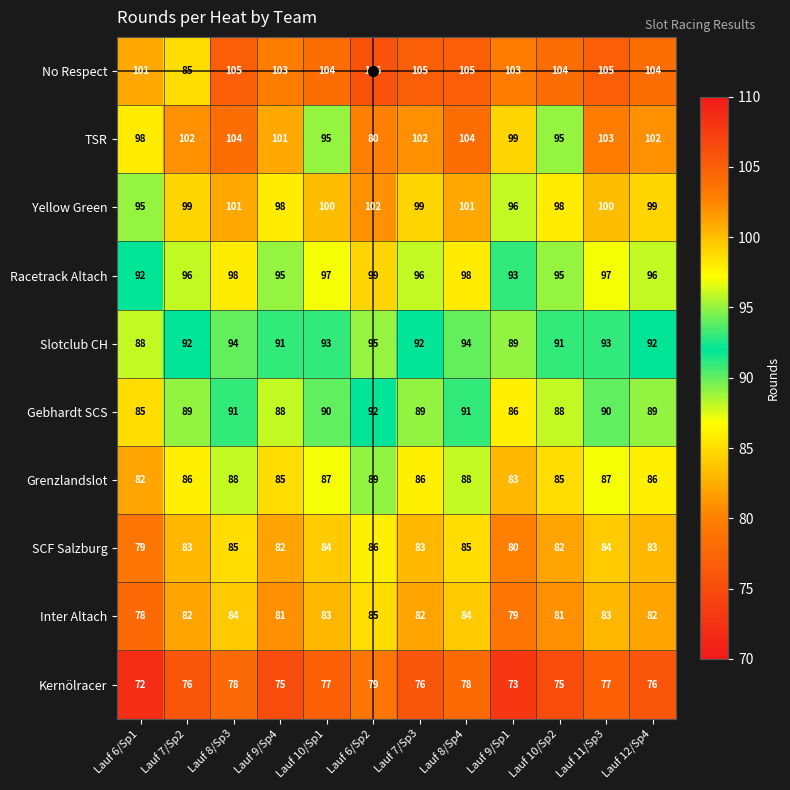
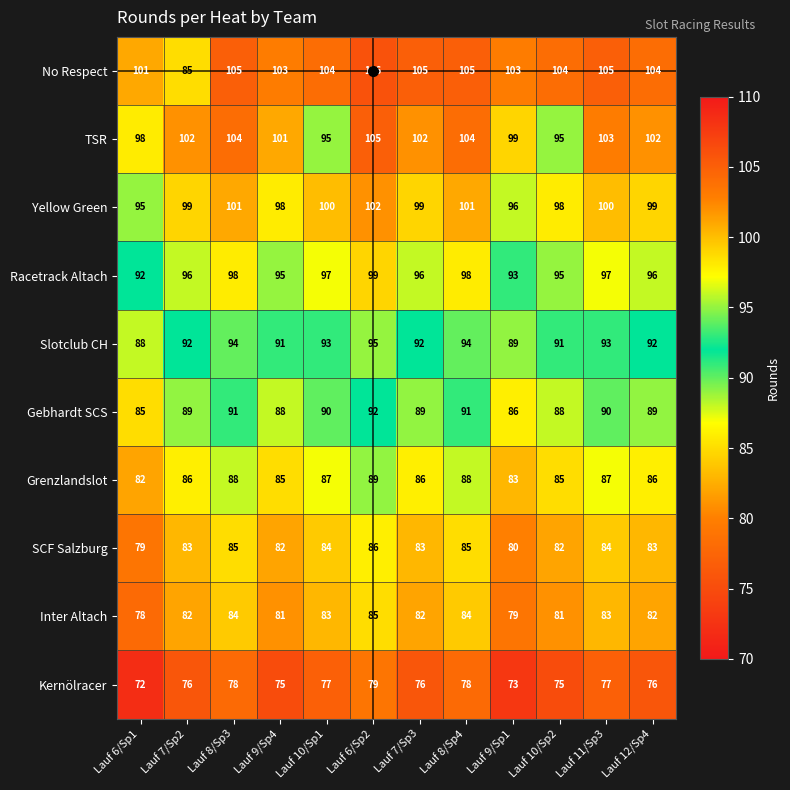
  {
    "No Respect": {
      "Lauf 6/Sp1": 101,
      "Lauf 7/Sp2": 85,
      "Lauf 8/Sp3": 105,
      "Lauf 9/Sp4": 103,
      "Lauf 10/Sp1": 104,
      "Lauf 7/Sp3": 105,
      "Lauf 8/Sp4": 105,
      "Lauf 9/Sp1": 103,
      "Lauf 10/Sp2": 104,
      "Lauf 11/Sp3": 105,
      "Lauf 12/Sp4": 104
    },
    "TSR": {
      "Lauf 6/Sp1": 98,
      "Lauf 7/Sp2": 102,
      "Lauf 8/Sp3": 104,
      "Lauf 9/Sp4": 101,
      "Lauf 10/Sp1": 95,
-     "Lauf 6/Sp2": 80,
+     "Lauf 6/Sp2": 105,
      "Lauf 7/Sp3": 102,
      "Lauf 8/Sp4": 104,
      "Lauf 9/Sp1": 99,
      "Lauf 10/Sp2": 95,
      "Lauf 11/Sp3": 103,
      "Lauf 12/Sp4": 102
    },
    "Yellow Green": {
      "Lauf 6/Sp1": 95,
      "Lauf 7/Sp2": 99,
      "Lauf 8/Sp3": 101,
      "Lauf 9/Sp4": 98,
      "Lauf 10/Sp1": 100,
      "Lauf 6/Sp2": 102,
      "Lauf 7/Sp3": 99,
      "Lauf 8/Sp4": 101,
      "Lauf 9/Sp1": 96,
      "Lauf 10/Sp2": 98,
      "Lauf 11/Sp3": 100,
      "Lauf 12/Sp4": 99
    },
    "Racetrack Altach": {
      "Lauf 6/Sp1": 92,
      "Lauf 7/Sp2": 96,
      "Lauf 8/Sp3": 98,
      "Lauf 9/Sp4": 95,
      "Lauf 10/Sp1": 97,
      "Lauf 6/Sp2": 99,
      "Lauf 7/Sp3": 96,
      "Lauf 8/Sp4": 98,
      "Lauf 9/Sp1": 93,
      "Lauf 10/Sp2": 95,
      "Lauf 11/Sp3": 97,
      "Lauf 12/Sp4": 96
    },
    "Slotclub CH": {
      "Lauf 6/Sp1": 88,
      "Lauf 7/Sp2": 92,
      "Lauf 8/Sp3": 94,
      "Lauf 9/Sp4": 91,
      "Lauf 10/Sp1": 93,
      "Lauf 6/Sp2": 95,
      "Lauf 7/Sp3": 92,
      "Lauf 8/Sp4": 94,
      "Lauf 9/Sp1": 89,
      "Lauf 10/Sp2": 91,
      "Lauf 11/Sp3": 93,
      "Lauf 12/Sp4": 92
    },
    "Gebhardt SCS": {
      "Lauf 6/Sp1": 85,
      "Lauf 7/Sp2": 89,
      "Lauf 8/Sp3": 91,
      "Lauf 9/Sp4": 88,
      "Lauf 10/Sp1": 90,
      "Lauf 6/Sp2": 92,
      "Lauf 7/Sp3": 89,
      "Lauf 8/Sp4": 91,
      "Lauf 9/Sp1": 86,
      "Lauf 10/Sp2": 88,
      "Lauf 11/Sp3": 90,
      "Lauf 12/Sp4": 89
    },
    "Grenzlandslot": {
      "Lauf 6/Sp1": 82,
      "Lauf 7/Sp2": 86,
      "Lauf 8/Sp3": 88,
      "Lauf 9/Sp4": 85,
      "Lauf 10/Sp1": 87,
      "Lauf 6/Sp2": 89,
      "Lauf 7/Sp3": 86,
      "Lauf 8/Sp4": 88,
      "Lauf 9/Sp1": 83,
      "Lauf 10/Sp2": 85,
      "Lauf 11/Sp3": 87,
      "Lauf 12/Sp4": 86
    },
    "SCF Salzburg": {
      "Lauf 6/Sp1": 79,
      "Lauf 7/Sp2": 83,
      "Lauf 8/Sp3": 85,
      "Lauf 9/Sp4": 82,
      "Lauf 10/Sp1": 84,
      "Lauf 6/Sp2": 86,
      "Lauf 7/Sp3": 83,
      "Lauf 8/Sp4": 85,
      "Lauf 9/Sp1": 80,
      "Lauf 10/Sp2": 82,
      "Lauf 11/Sp3": 84,
      "Lauf 12/Sp4": 83
    },
    "Inter Altach": {
      "Lauf 6/Sp1": 78,
      "Lauf 7/Sp2": 82,
      "Lauf 8/Sp3": 84,
      "Lauf 9/Sp4": 81,
      "Lauf 10/Sp1": 83,
      "Lauf 6/Sp2": 85,
      "Lauf 7/Sp3": 82,
      "Lauf 8/Sp4": 84,
      "Lauf 9/Sp1": 79,
      "Lauf 10/Sp2": 81,
      "Lauf 11/Sp3": 83,
      "Lauf 12/Sp4": 82
    },
    "Kernölracer": {
      "Lauf 6/Sp1": 72,
      "Lauf 7/Sp2": 76,
      "Lauf 8/Sp3": 78,
      "Lauf 9/Sp4": 75,
      "Lauf 10/Sp1": 77,
      "Lauf 6/Sp2": 79,
      "Lauf 7/Sp3": 76,
      "Lauf 8/Sp4": 78,
      "Lauf 9/Sp1": 73,
      "Lauf 10/Sp2": 75,
      "Lauf 11/Sp3": 77,
      "Lauf 12/Sp4": 76
    }
  }
